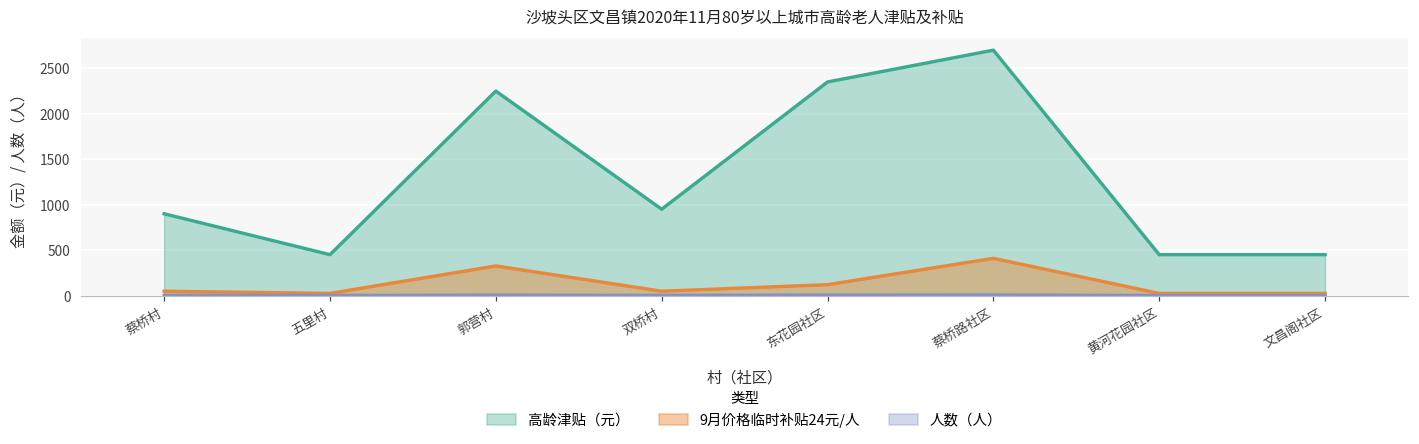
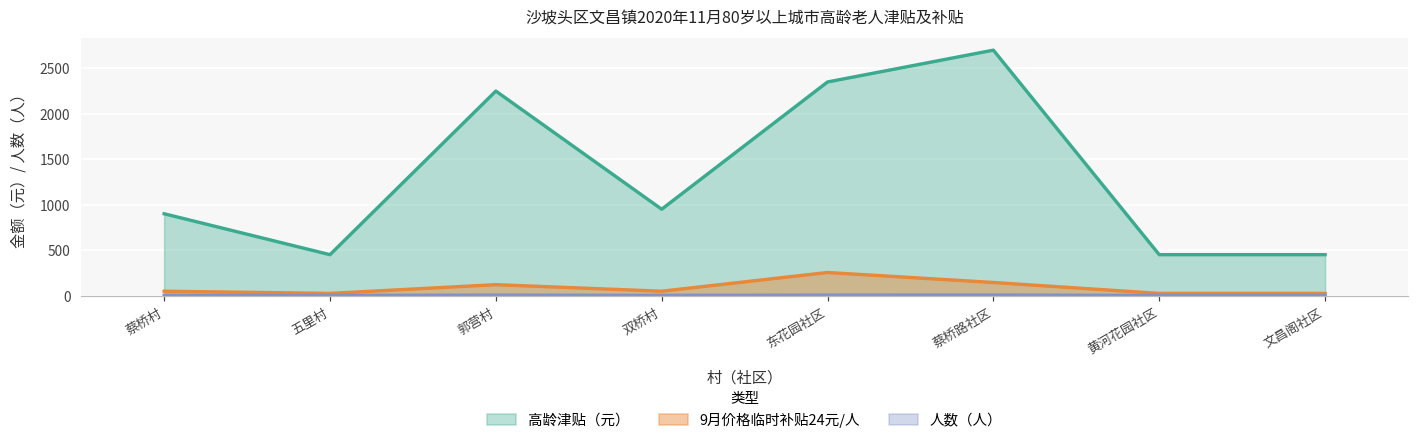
  {
    "9月价格临时补贴24元/人": {
      "蔡桥村": 0,
-     "郭营村": 300,
+     "郭营村": 100,
      "双桥村": 0,
-     "东花园社区": 100,
-     "蔡桥路社区": 400
+     "东花园社区": 300,
+     "蔡桥路社区": 100
    }
  }
